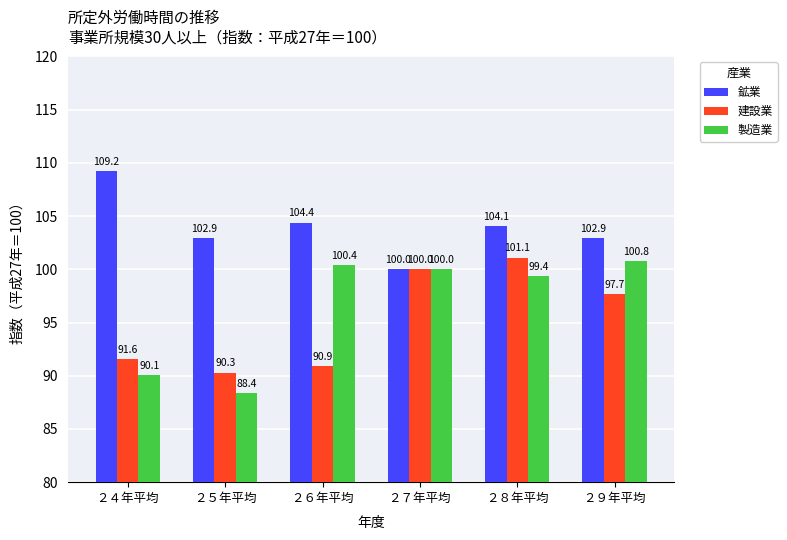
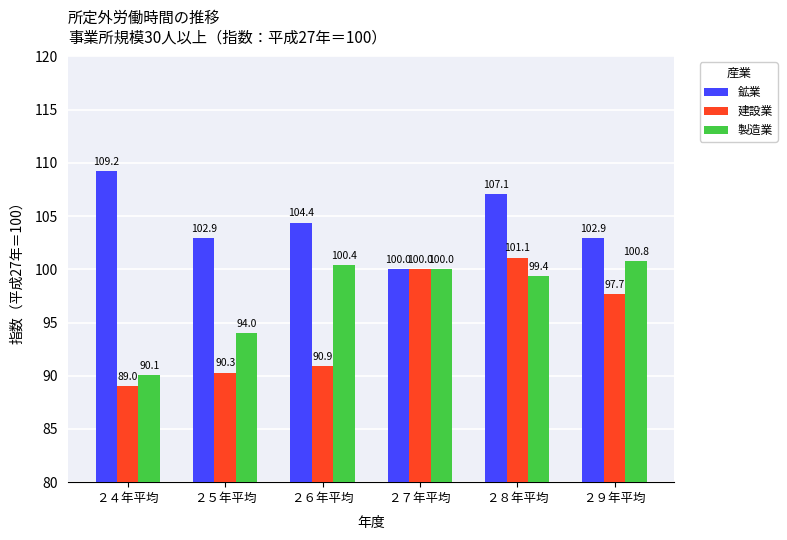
  {
    "鉱業": {
      "２４年平均": 109.2,
      "２５年平均": 102.9,
      "２６年平均": 104.4,
-     "２８年平均": 104.1,
+     "２８年平均": 107.1,
      "２９年平均": 102.9
    },
    "建設業": {
-     "２４年平均": 91.6,
+     "２４年平均": 89.0,
      "２５年平均": 90.3,
      "２６年平均": 90.9,
      "２８年平均": 101.1,
      "２９年平均": 97.7
    },
    "製造業": {
      "２４年平均": 90.1,
-     "２５年平均": 88.4,
+     "２５年平均": 94.0,
      "２６年平均": 100.4,
      "２８年平均": 99.4,
      "２９年平均": 100.8
    }
  }
